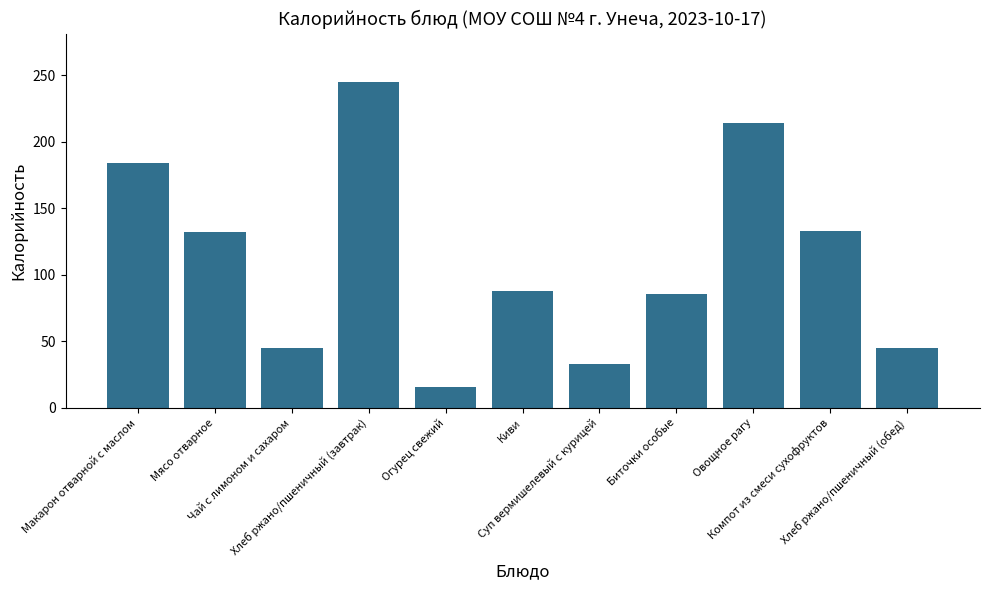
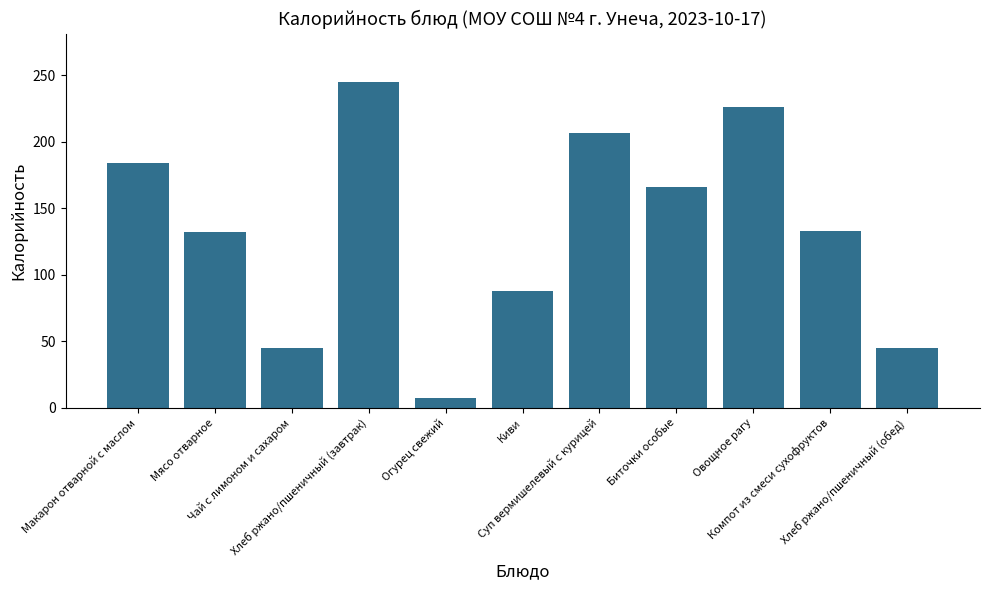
  {
    "Макарон отварной с маслом": 184,
    "Мясо отварное": 133,
    "Чай с лимоном и сахаром": 45,
    "Хлеб ржано/пшеничный (завтрак)": 245,
-   "Огурец свежий": 15,
+   "Огурец свежий": 7,
    "Киви": 88,
-   "Суп вермишелевый с курицей": 33,
-   "Биточки особые": 85,
-   "Овощное рагу": 215,
+   "Суп вермишелевый с курицей": 206,
+   "Биточки особые": 166,
+   "Овощное рагу": 226,
    "Компот из смеси сухофруктов": 133,
    "Хлеб ржано/пшеничный (обед)": 45
  }
